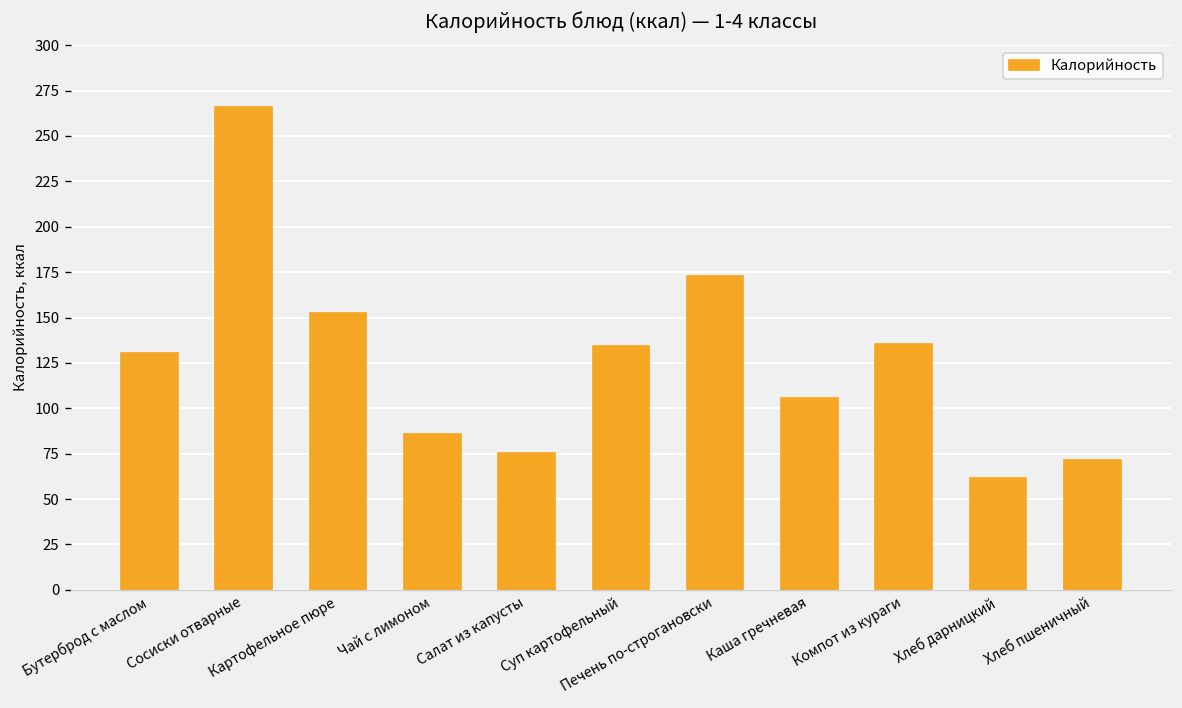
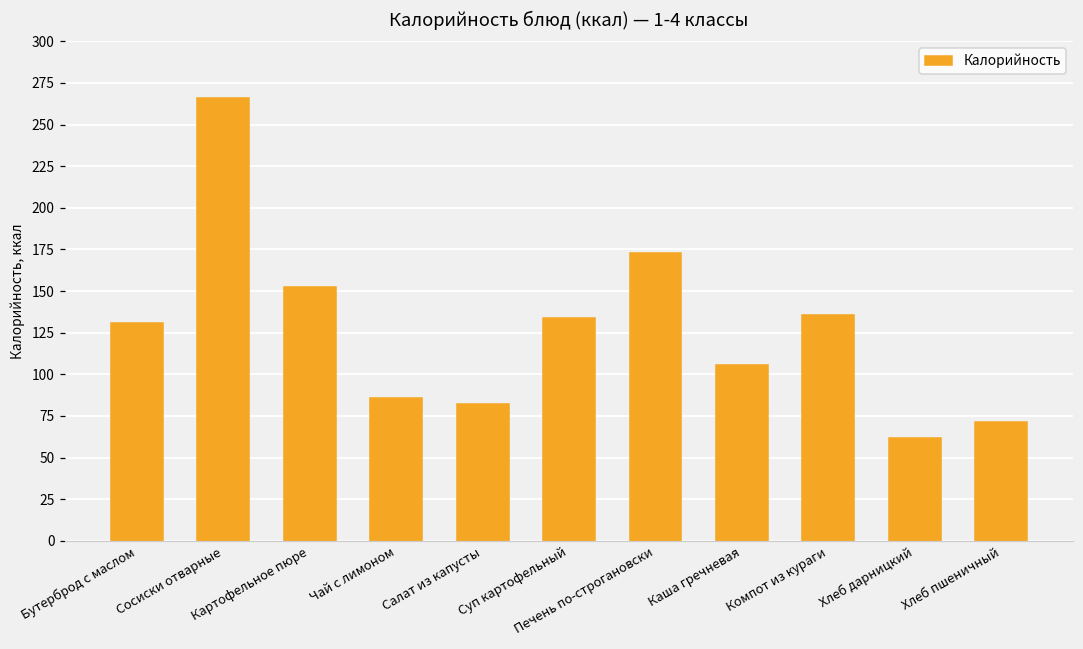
  {
    "Бутерброд с маслом": 131,
    "Сосиски отварные": 266,
    "Картофельное пюре": 153,
    "Чай с лимоном": 86,
-   "Салат из капусты": 75,
+   "Салат из капусты": 82,
    "Суп картофельный": 134,
    "Печень по-строгановски": 173,
    "Каша гречневая": 105,
    "Компот из кураги": 135,
    "Хлеб дарницкий": 62,
    "Хлеб пшеничный": 71
  }
